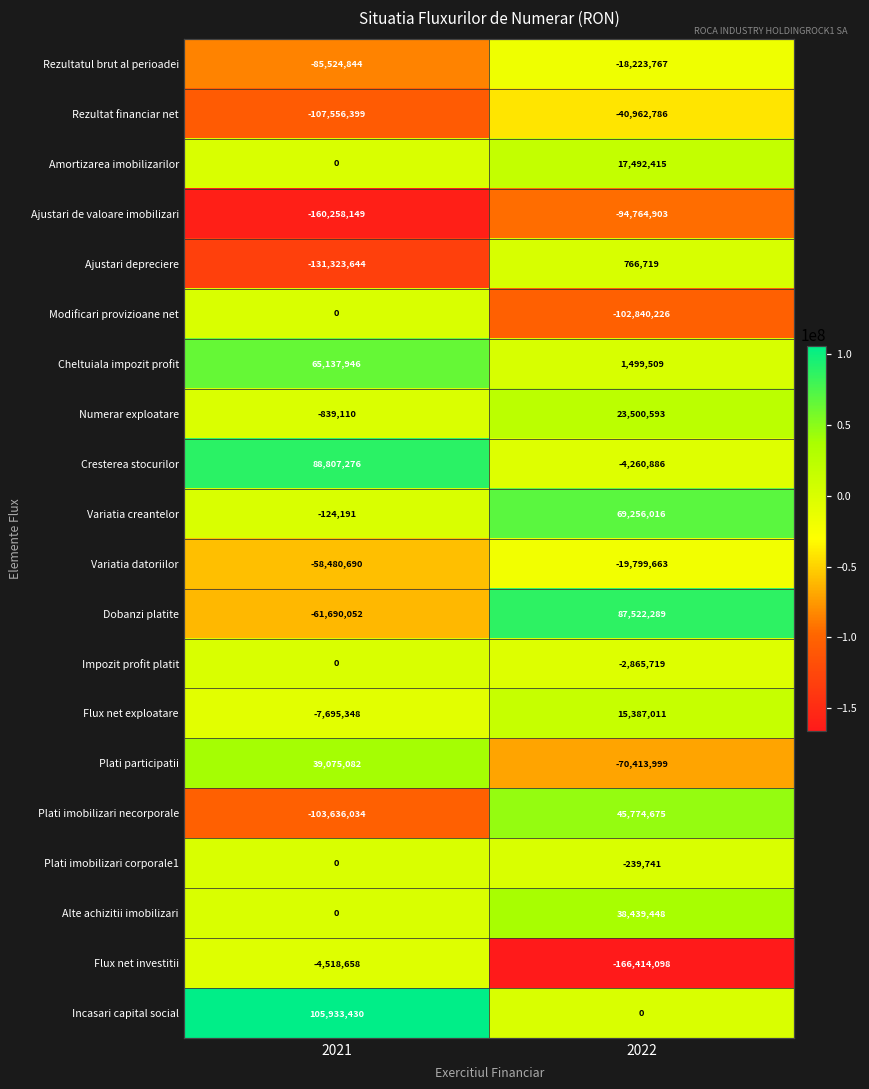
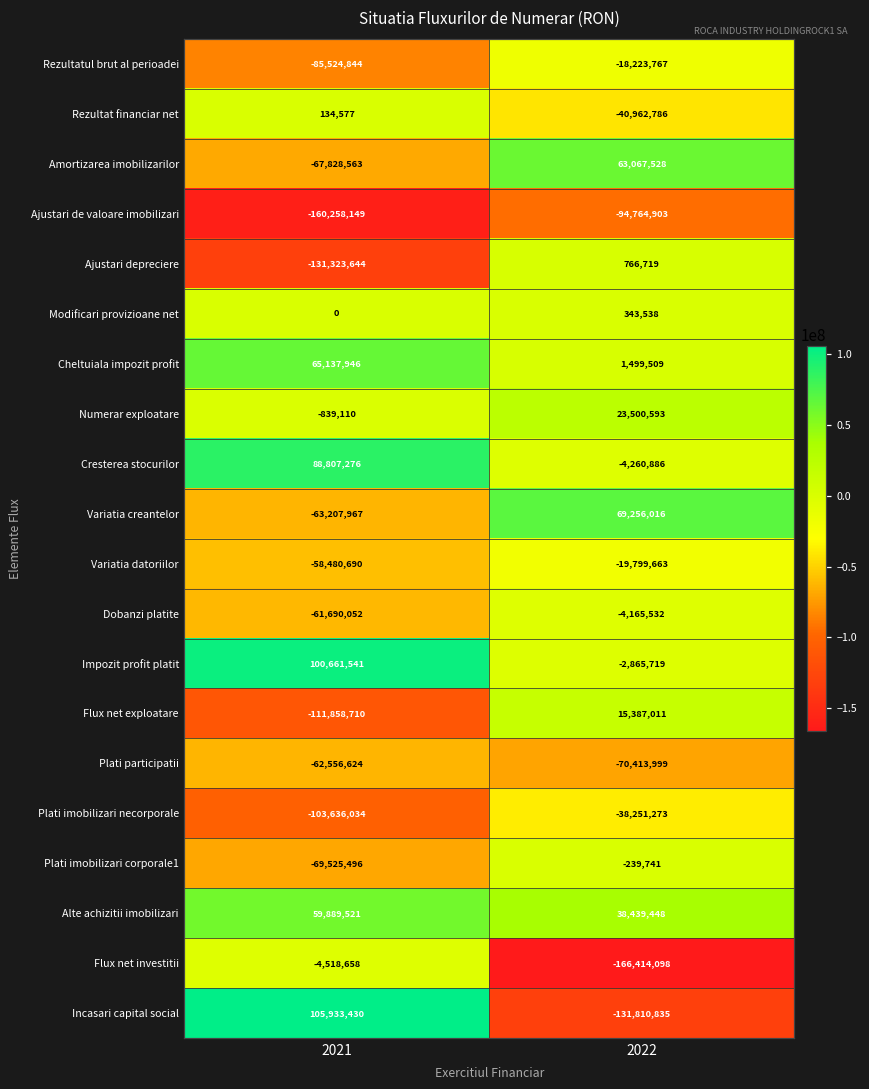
  {
    "Rezultatul brut al perioadei": {
      "2021": "-85,524,844",
      "2022": "-18,223,767"
    },
    "Rezultat financiar net": {
-     "2021": "-107,556,399",
+     "2021": "134,577",
      "2022": "-40,962,786"
    },
    "Amortizarea imobilizarilor": {
-     "2021": "0",
-     "2022": "17,492,415"
+     "2021": "-67,828,563",
+     "2022": "63,067,528"
    },
    "Ajustari de valoare imobilizari": {
      "2021": "-160,258,149",
      "2022": "-94,764,903"
    },
    "Ajustari depreciere": {
      "2021": "-131,323,644",
      "2022": "766,719"
    },
    "Modificari provizioane net": {
      "2021": "0",
-     "2022": "-102,840,226"
+     "2022": "343,538"
    },
    "Cheltuiala impozit profit": {
      "2021": "65,137,946",
      "2022": "1,499,509"
    },
    "Numerar exploatare": {
      "2021": "-839,110",
      "2022": "23,500,593"
    },
    "Cresterea stocurilor": {
      "2021": "88,807,276",
      "2022": "-4,260,886"
    },
    "Variatia creantelor": {
-     "2021": "-124,191",
+     "2021": "-63,207,967",
      "2022": "69,256,016"
    },
    "Variatia datoriilor": {
      "2021": "-58,480,690",
      "2022": "-19,799,663"
    },
    "Dobanzi platite": {
      "2021": "-61,690,052",
-     "2022": "87,522,289"
+     "2022": "-4,165,532"
    },
    "Impozit profit platit": {
-     "2021": "0",
+     "2021": "100,661,541",
      "2022": "-2,865,719"
    },
    "Flux net exploatare": {
-     "2021": "-7,695,348",
+     "2021": "-111,858,710",
      "2022": "15,387,011"
    },
    "Plati participatii": {
-     "2021": "39,075,082",
+     "2021": "-62,556,624",
      "2022": "-70,413,999"
    },
    "Plati imobilizari necorporale": {
      "2021": "-103,636,034",
-     "2022": "45,774,675"
+     "2022": "-38,251,273"
    },
    "Plati imobilizari corporale1": {
-     "2021": "0",
+     "2021": "-69,525,496",
      "2022": "-239,741"
    },
    "Alte achizitii imobilizari": {
-     "2021": "0",
+     "2021": "59,889,521",
      "2022": "38,439,448"
    },
    "Flux net investitii": {
      "2021": "-4,518,658",
      "2022": "-166,414,098"
    },
    "Incasari capital social": {
      "2021": "105,933,430",
-     "2022": "0"
+     "2022": "-131,810,835"
    }
  }
